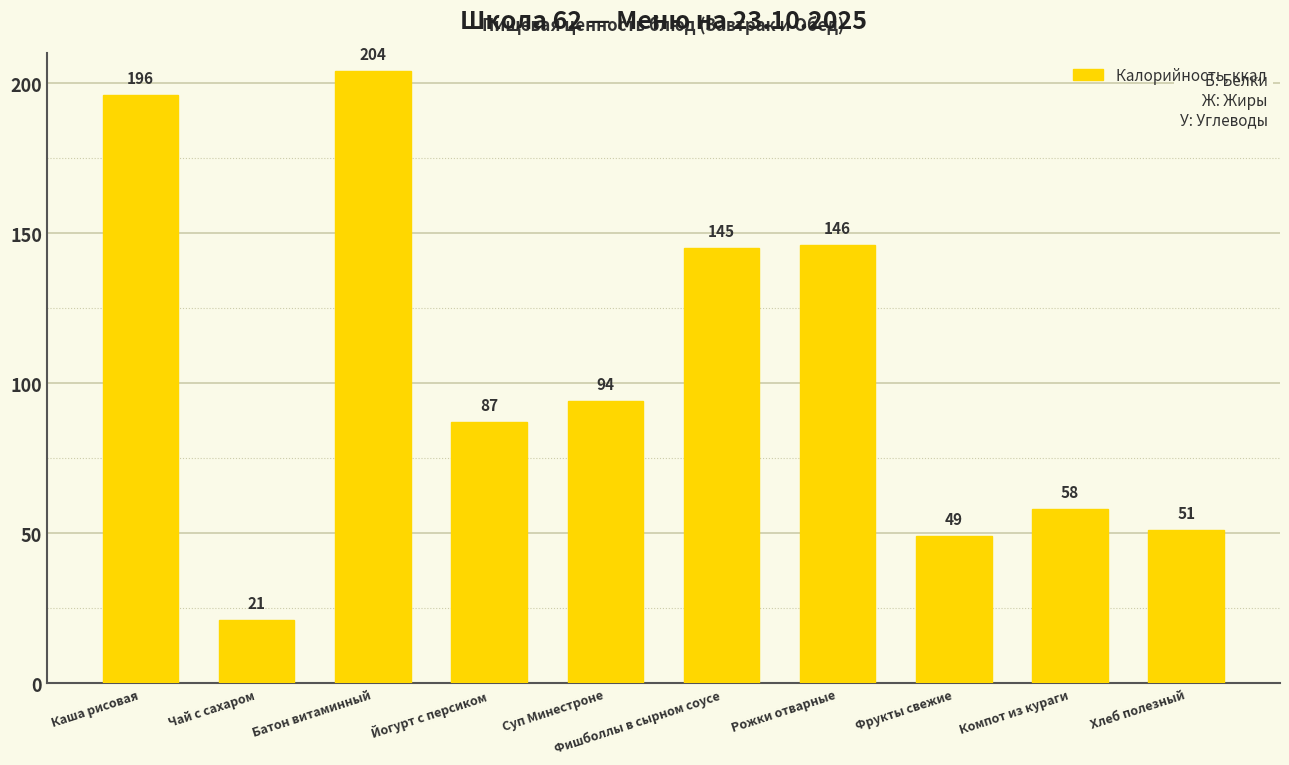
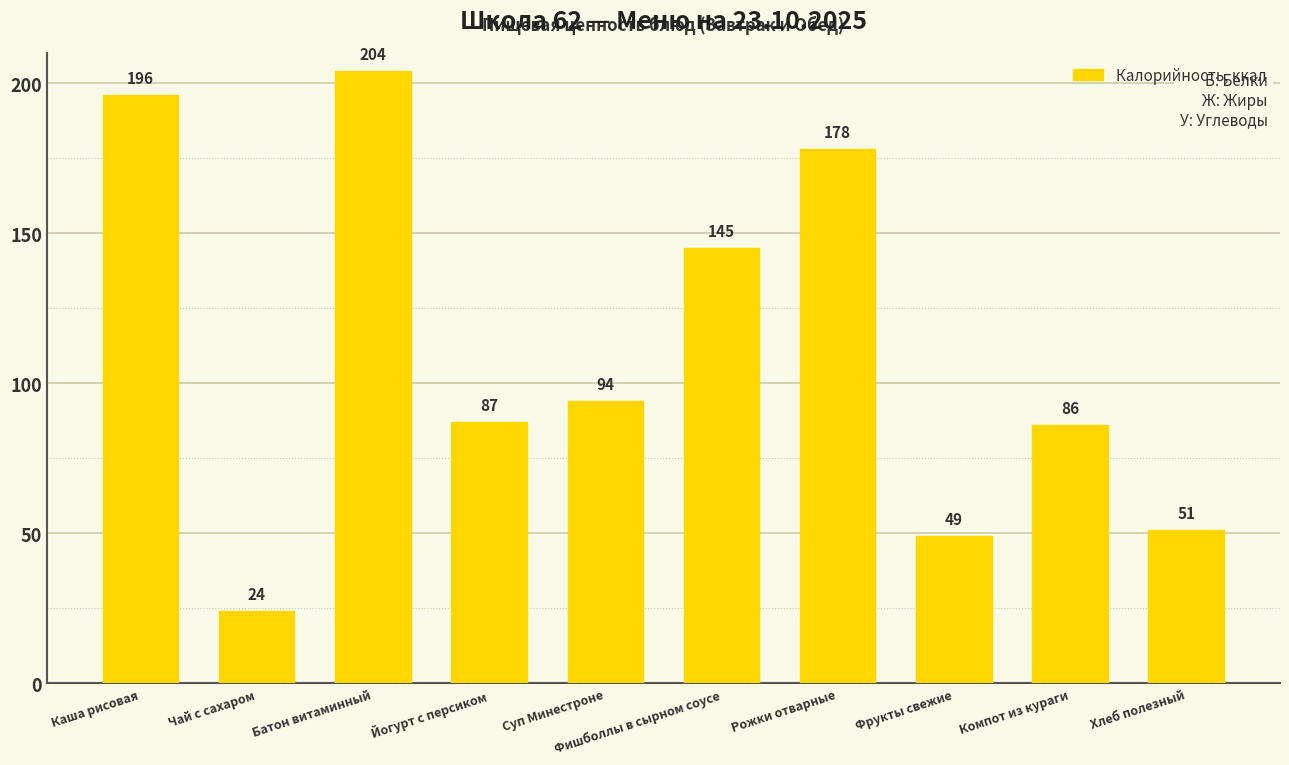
  {
    "Каша рисовая": 196,
-   "Чай с сахаром": 21,
+   "Чай с сахаром": 24,
    "Батон витаминный": 204,
    "Йогурт с персиком": 87,
    "Суп Минестроне": 94,
    "Фишболлы в сырном соусе": 145,
-   "Рожки отварные": 146,
+   "Рожки отварные": 178,
    "Фрукты свежие": 49,
-   "Компот из кураги": 58,
+   "Компот из кураги": 86,
    "Хлеб полезный": 51
  }
